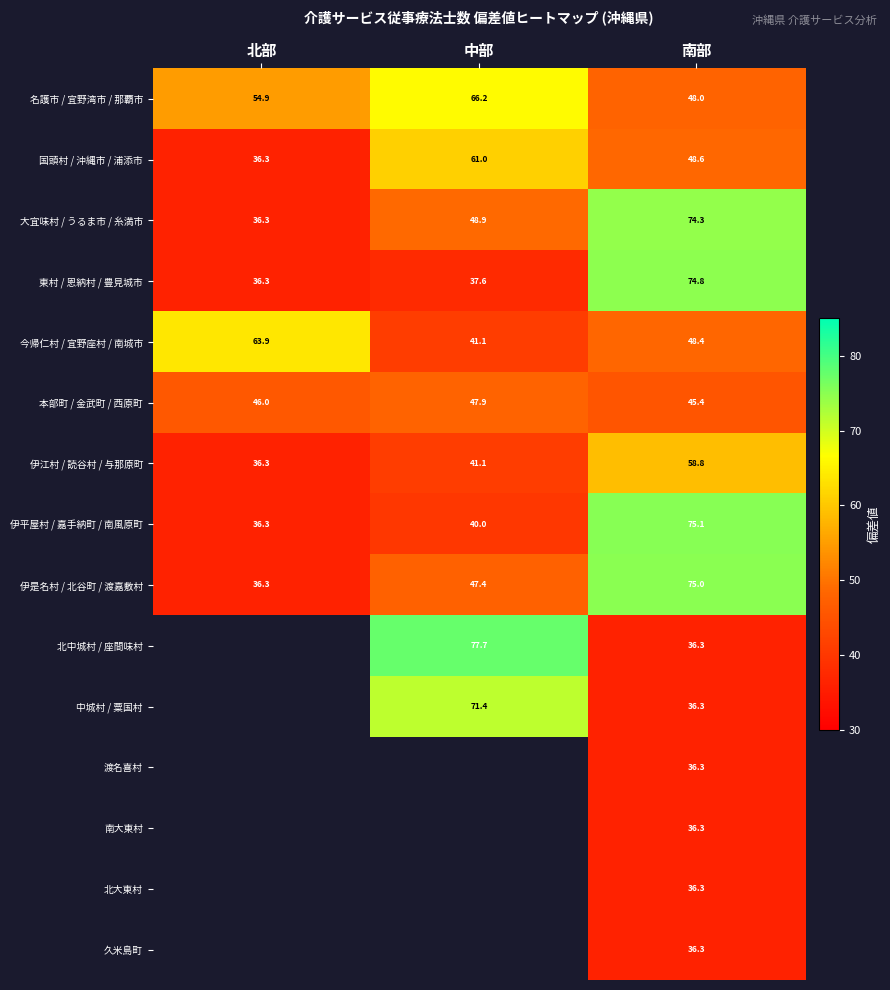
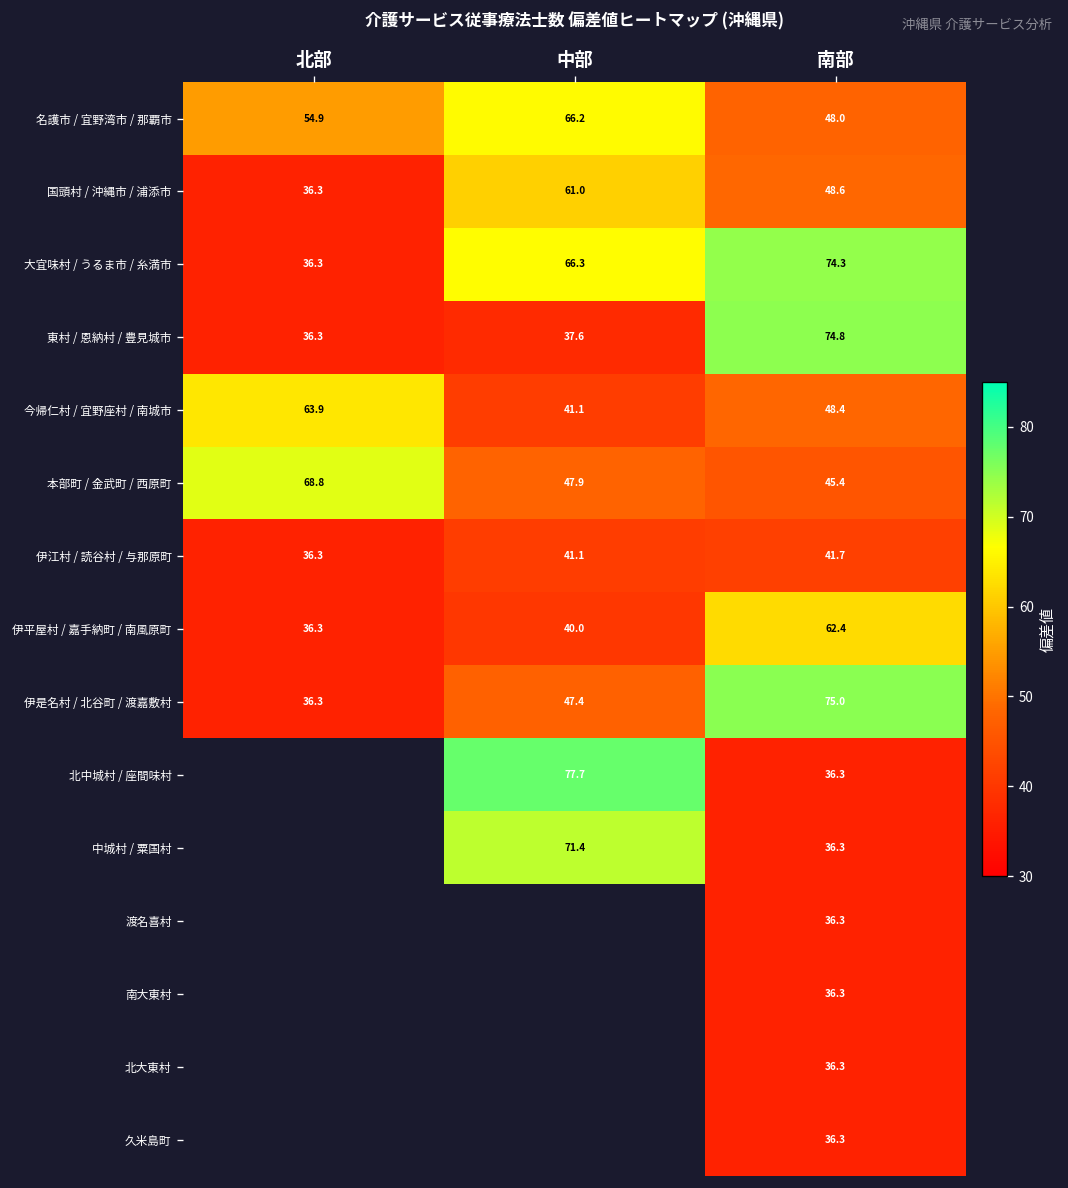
  {
    "名護市 / 宜野湾市 / 那覇市": {
      "北部": 54.9,
      "中部": 66.2,
      "南部": 48.0
    },
    "国頭村 / 沖縄市 / 浦添市": {
      "北部": 36.3,
      "中部": 61.0,
      "南部": 48.6
    },
    "大宜味村 / うるま市 / 糸満市": {
      "北部": 36.3,
-     "中部": 48.9,
+     "中部": 66.3,
      "南部": 74.3
    },
    "東村 / 恩納村 / 豊見城市": {
      "北部": 36.3,
      "中部": 37.6,
      "南部": 74.8
    },
    "今帰仁村 / 宜野座村 / 南城市": {
      "北部": 63.9,
      "中部": 41.1,
      "南部": 48.4
    },
    "本部町 / 金武町 / 西原町": {
-     "北部": 46.0,
+     "北部": 68.8,
      "中部": 47.9,
      "南部": 45.4
    },
    "伊江村 / 読谷村 / 与那原町": {
      "北部": 36.3,
      "中部": 41.1,
-     "南部": 58.8
+     "南部": 41.7
    },
    "伊平屋村 / 嘉手納町 / 南風原町": {
      "北部": 36.3,
      "中部": 40.0,
-     "南部": 75.1
+     "南部": 62.4
    },
    "伊是名村 / 北谷町 / 渡嘉敷村": {
      "北部": 36.3,
      "中部": 47.4,
      "南部": 75.0
    },
    "北中城村 / 座間味村": {
      "中部": 77.7,
      "南部": 36.3
    },
    "中城村 / 粟国村": {
      "中部": 71.4,
      "南部": 36.3
    },
    "渡名喜村": {
      "南部": 36.3
    },
    "南大東村": {
      "南部": 36.3
    },
    "北大東村": {
      "南部": 36.3
    },
    "久米島町": {
      "南部": 36.3
    }
  }
